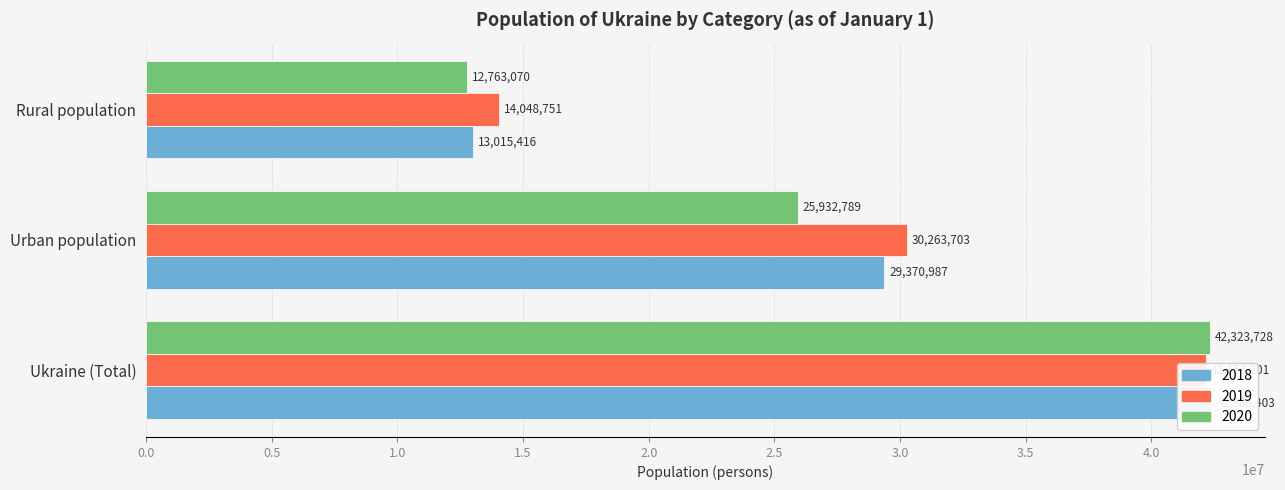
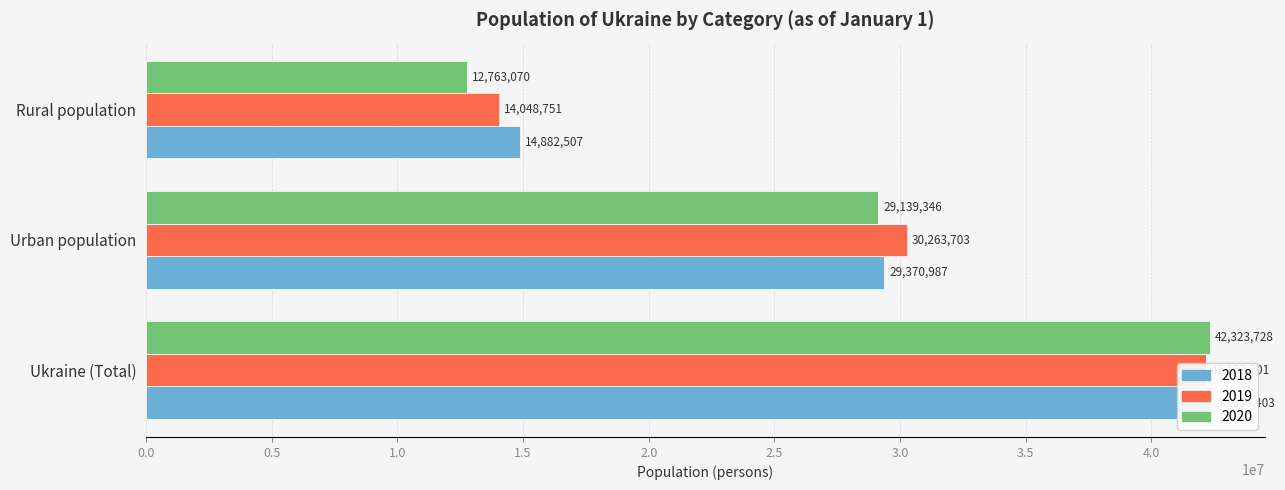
  {
    "2018": {
-     "Rural population": "13,015,416",
+     "Rural population": "14,882,507",
      "Urban population": "29,370,987"
    },
    "2019": {
      "Rural population": "14,048,751",
      "Urban population": "30,263,703"
    },
    "2020": {
      "Rural population": "12,763,070",
-     "Urban population": "25,932,789",
+     "Urban population": "29,139,346",
      "Ukraine (Total)": "42,323,728"
    }
  }
